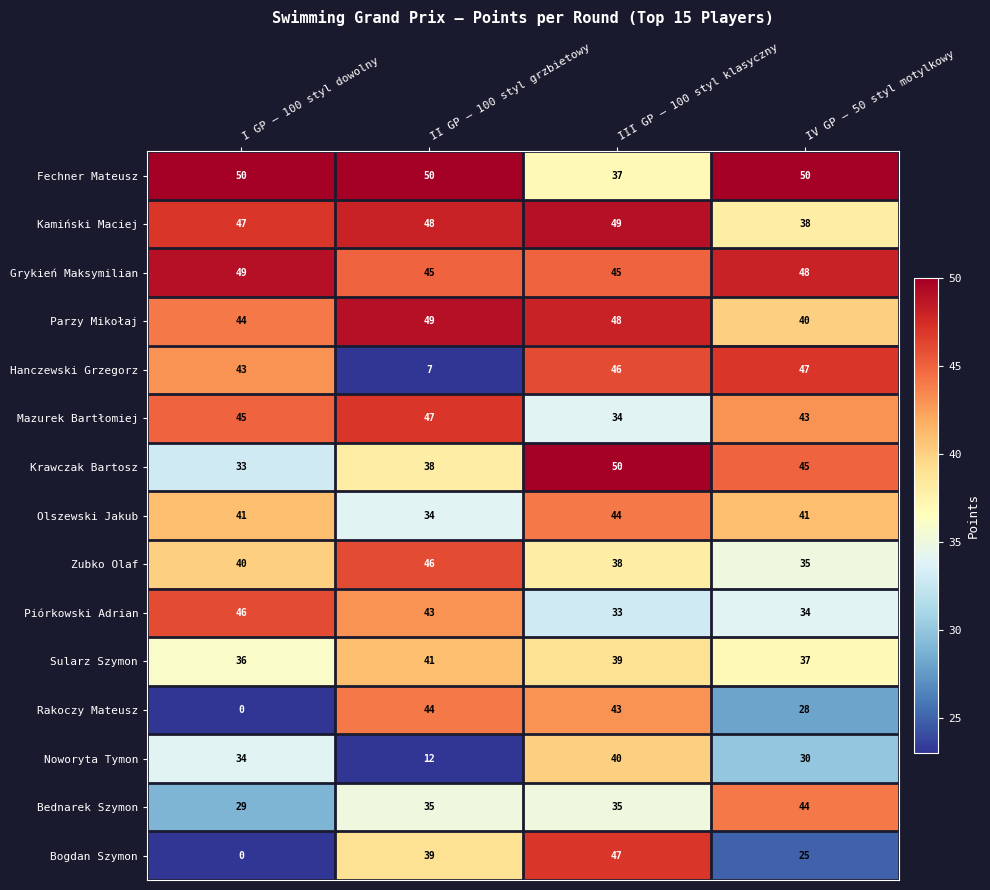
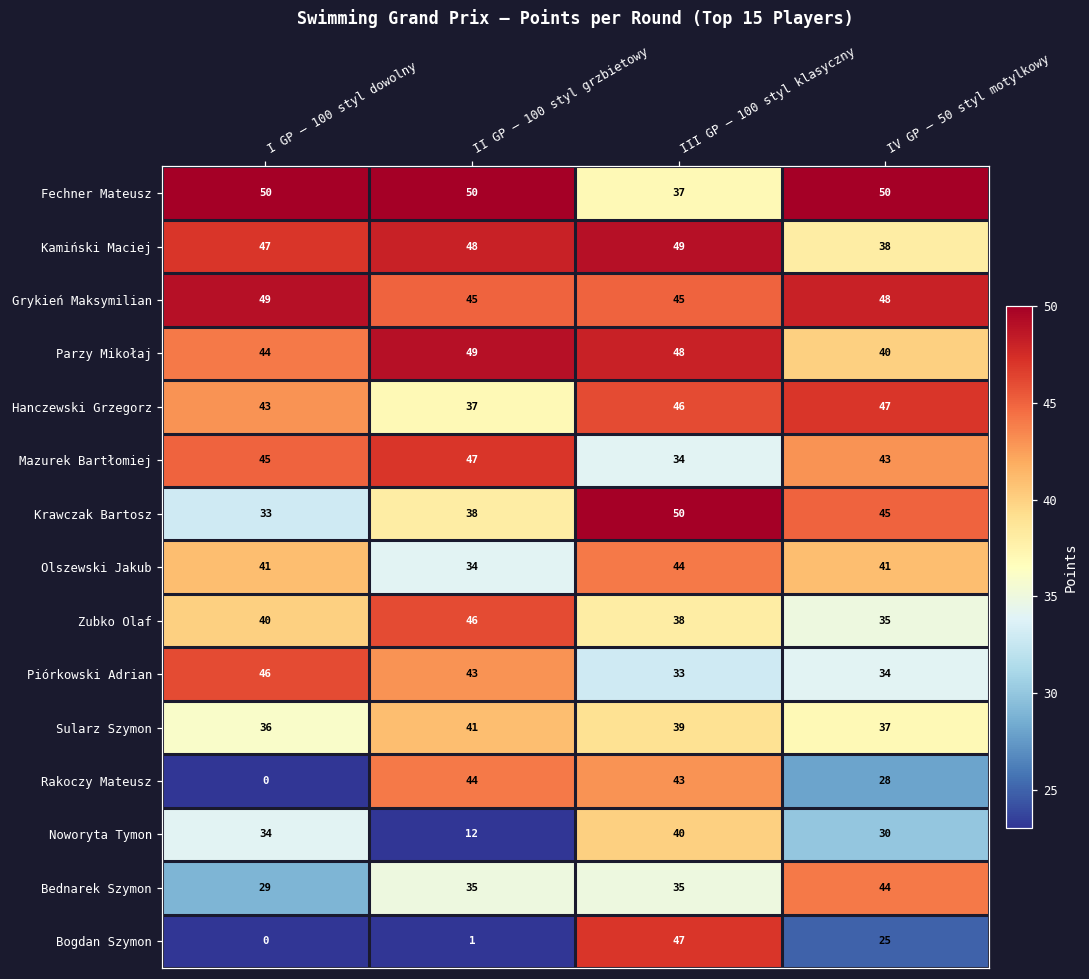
  {
    "Fechner Mateusz": {
      "I GP – 100 styl dowolny": 50,
      "II GP – 100 styl grzbietowy": 50,
      "III GP – 100 styl klasyczny": 37,
      "IV GP – 50 styl motylkowy": 50
    },
    "Kamiński Maciej": {
      "I GP – 100 styl dowolny": 47,
      "II GP – 100 styl grzbietowy": 48,
      "III GP – 100 styl klasyczny": 49,
      "IV GP – 50 styl motylkowy": 38
    },
    "Grykień Maksymilian": {
      "I GP – 100 styl dowolny": 49,
      "II GP – 100 styl grzbietowy": 45,
      "III GP – 100 styl klasyczny": 45,
      "IV GP – 50 styl motylkowy": 48
    },
    "Parzy Mikołaj": {
      "I GP – 100 styl dowolny": 44,
      "II GP – 100 styl grzbietowy": 49,
      "III GP – 100 styl klasyczny": 48,
      "IV GP – 50 styl motylkowy": 40
    },
    "Hanczewski Grzegorz": {
      "I GP – 100 styl dowolny": 43,
-     "II GP – 100 styl grzbietowy": 7,
+     "II GP – 100 styl grzbietowy": 37,
      "III GP – 100 styl klasyczny": 46,
      "IV GP – 50 styl motylkowy": 47
    },
    "Mazurek Bartłomiej": {
      "I GP – 100 styl dowolny": 45,
      "II GP – 100 styl grzbietowy": 47,
      "III GP – 100 styl klasyczny": 34,
      "IV GP – 50 styl motylkowy": 43
    },
    "Krawczak Bartosz": {
      "I GP – 100 styl dowolny": 33,
      "II GP – 100 styl grzbietowy": 38,
      "III GP – 100 styl klasyczny": 50,
      "IV GP – 50 styl motylkowy": 45
    },
    "Olszewski Jakub": {
      "I GP – 100 styl dowolny": 41,
      "II GP – 100 styl grzbietowy": 34,
      "III GP – 100 styl klasyczny": 44,
      "IV GP – 50 styl motylkowy": 41
    },
    "Zubko Olaf": {
      "I GP – 100 styl dowolny": 40,
      "II GP – 100 styl grzbietowy": 46,
      "III GP – 100 styl klasyczny": 38,
      "IV GP – 50 styl motylkowy": 35
    },
    "Piórkowski Adrian": {
      "I GP – 100 styl dowolny": 46,
      "II GP – 100 styl grzbietowy": 43,
      "III GP – 100 styl klasyczny": 33,
      "IV GP – 50 styl motylkowy": 34
    },
    "Sularz Szymon": {
      "I GP – 100 styl dowolny": 36,
      "II GP – 100 styl grzbietowy": 41,
      "III GP – 100 styl klasyczny": 39,
      "IV GP – 50 styl motylkowy": 37
    },
    "Rakoczy Mateusz": {
      "I GP – 100 styl dowolny": 0,
      "II GP – 100 styl grzbietowy": 44,
      "III GP – 100 styl klasyczny": 43,
      "IV GP – 50 styl motylkowy": 28
    },
    "Noworyta Tymon": {
      "I GP – 100 styl dowolny": 34,
      "II GP – 100 styl grzbietowy": 12,
      "III GP – 100 styl klasyczny": 40,
      "IV GP – 50 styl motylkowy": 30
    },
    "Bednarek Szymon": {
      "I GP – 100 styl dowolny": 29,
      "II GP – 100 styl grzbietowy": 35,
      "III GP – 100 styl klasyczny": 35,
      "IV GP – 50 styl motylkowy": 44
    },
    "Bogdan Szymon": {
      "I GP – 100 styl dowolny": 0,
-     "II GP – 100 styl grzbietowy": 39,
+     "II GP – 100 styl grzbietowy": 1,
      "III GP – 100 styl klasyczny": 47,
      "IV GP – 50 styl motylkowy": 25
    }
  }
